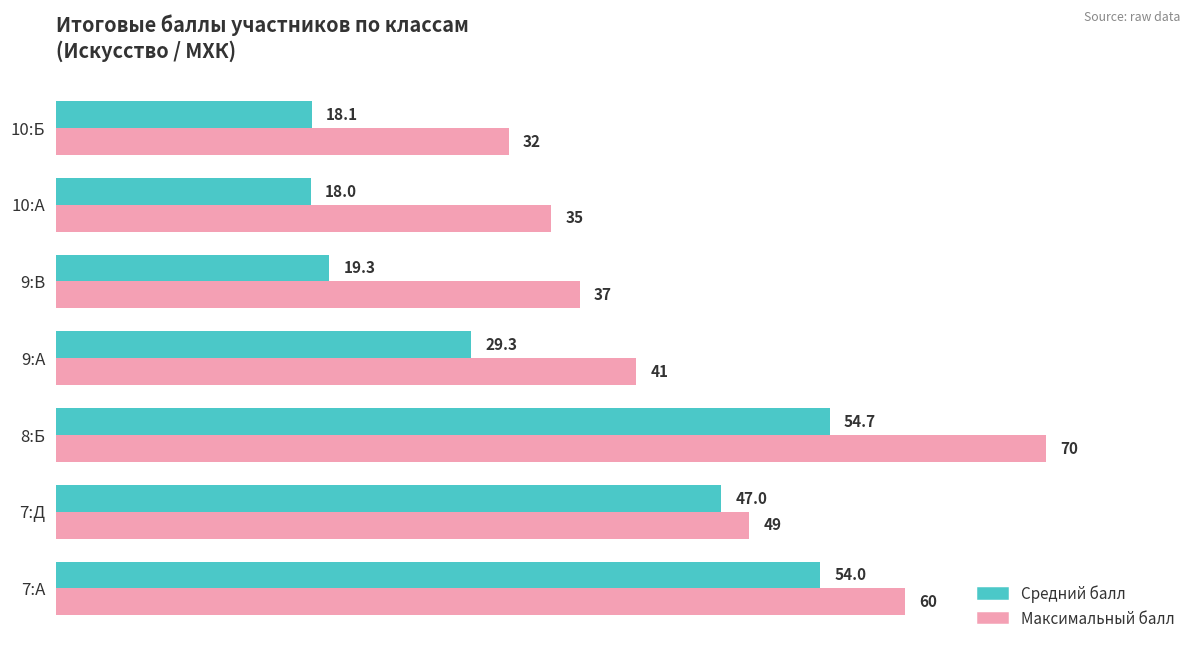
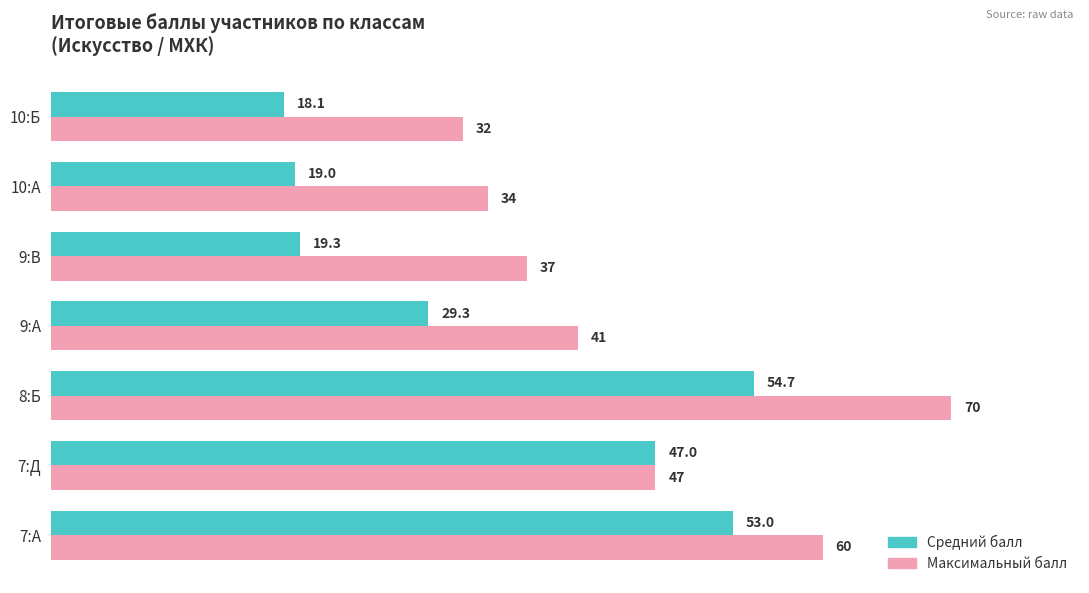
  {
    "Средний балл": {
      "10:Б": 18.1,
-     "10:А": 18.0,
+     "10:А": 19.0,
      "9:В": 19.3,
      "9:А": 29.3,
      "8:Б": 54.7,
      "7:Д": 47.0,
-     "7:А": 54.0
+     "7:А": 53.0
    },
    "Максимальный балл": {
      "10:Б": 32,
-     "10:А": 35,
+     "10:А": 34,
      "9:В": 37,
      "9:А": 41,
      "8:Б": 70,
-     "7:Д": 49,
+     "7:Д": 47,
      "7:А": 60
    }
  }
